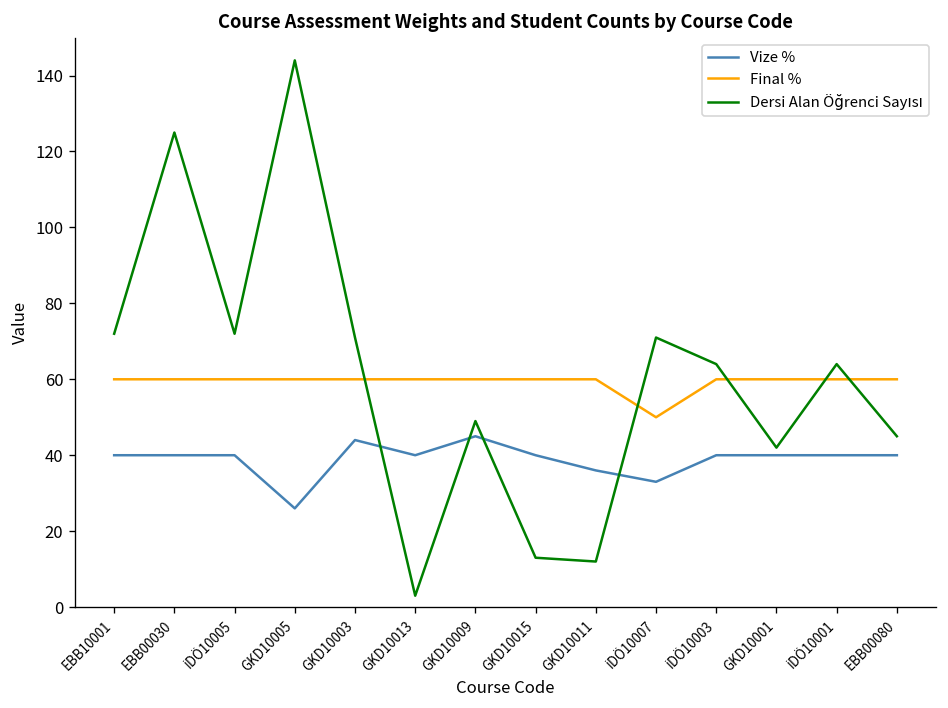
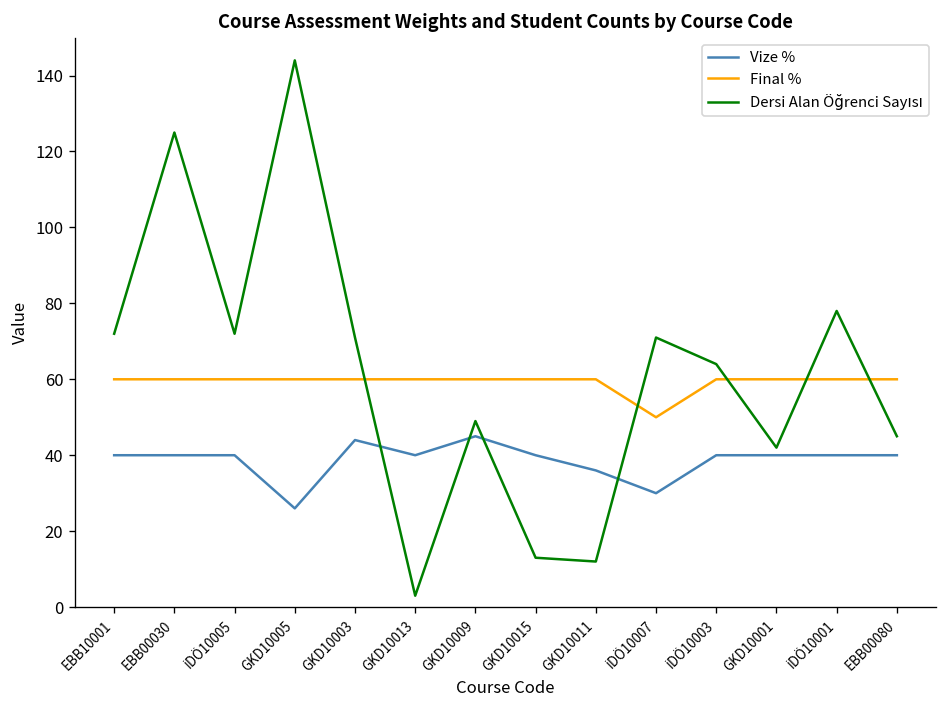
  {
    "Vize %": {
      "EBB10001": 40,
      "EBB00030": 40,
      "İDÖ10005": 40,
      "GKD10005": 26,
      "GKD10003": 44,
      "GKD10013": 40,
      "GKD10009": 45,
      "GKD10015": 40,
      "GKD10011": 36,
-     "İDÖ10007": 33,
+     "İDÖ10007": 30,
      "İDÖ10003": 40,
      "GKD10001": 40,
      "İDÖ10001": 40,
      "EBB00080": 40
    },
    "Final %": {
      "EBB10001": 60,
      "EBB00030": 60,
      "İDÖ10005": 60,
      "GKD10005": 60,
      "GKD10003": 60,
      "GKD10013": 60,
      "GKD10009": 60,
      "GKD10015": 60,
      "GKD10011": 60,
      "İDÖ10007": 50,
      "İDÖ10003": 60,
      "GKD10001": 60,
      "İDÖ10001": 60,
      "EBB00080": 60
    },
    "Dersi Alan Öğrenci Sayısı": {
      "EBB10001": 72,
      "EBB00030": 125,
      "İDÖ10005": 72,
      "GKD10005": 144,
      "GKD10003": 71,
      "GKD10013": 3,
      "GKD10009": 49,
      "GKD10015": 13,
      "GKD10011": 12,
      "İDÖ10007": 71,
      "İDÖ10003": 64,
      "GKD10001": 42,
-     "İDÖ10001": 64,
+     "İDÖ10001": 78,
      "EBB00080": 45
    }
  }
